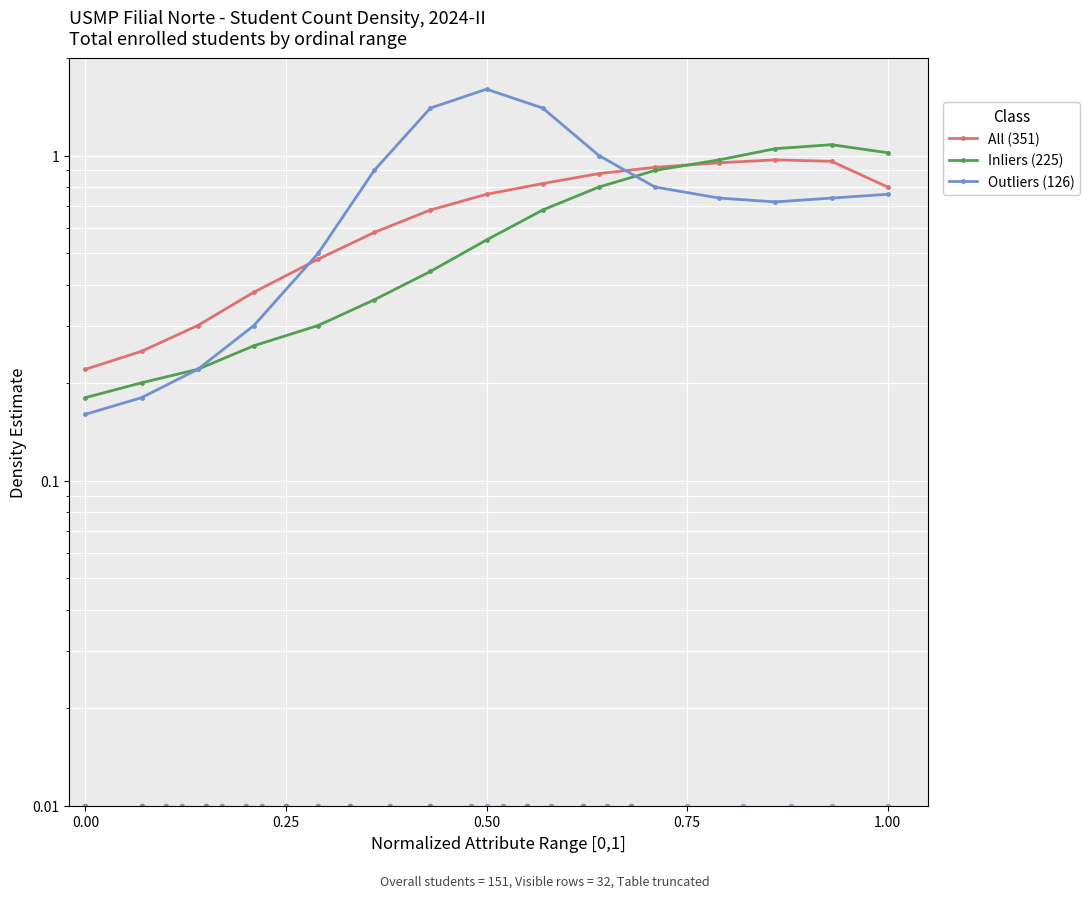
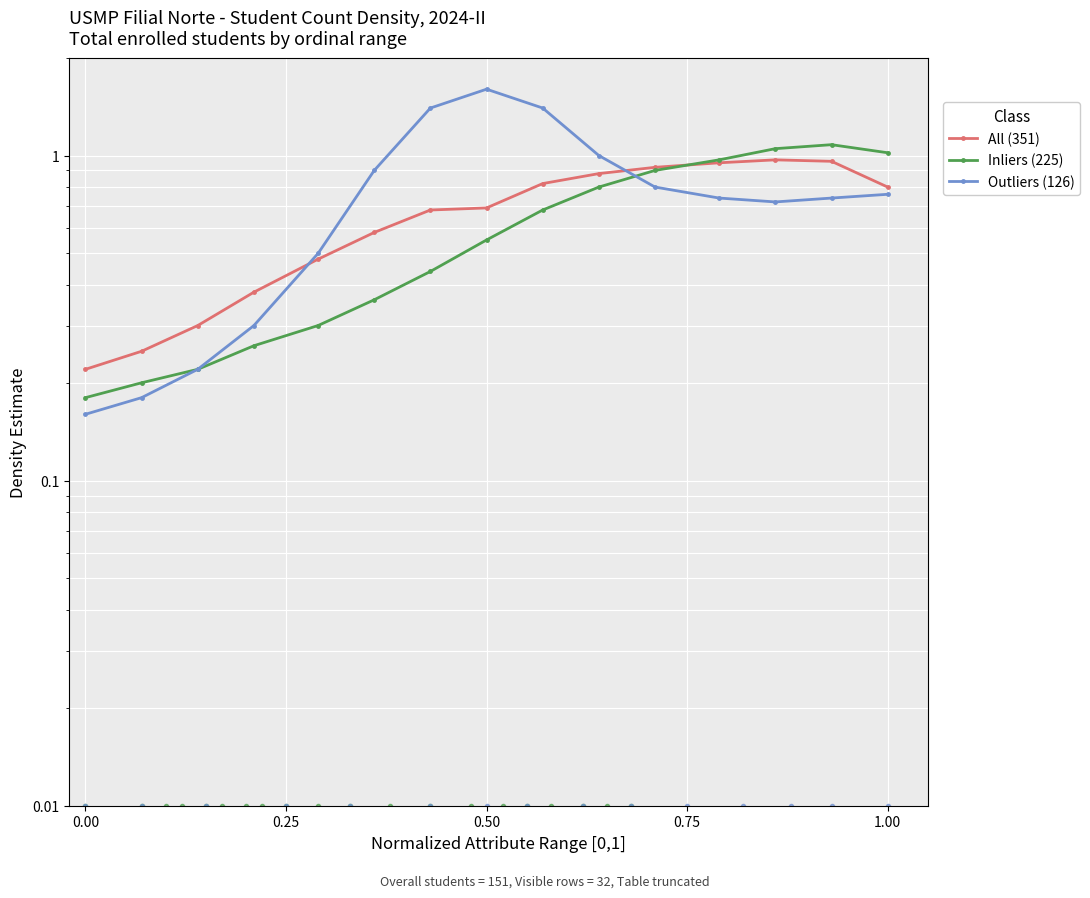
  {
    "All (351)": {
      "0.00": 0.22,
-     "0.50": 0.76,
+     "0.50": 0.69,
      "1.00": 0.80
    }
  }
